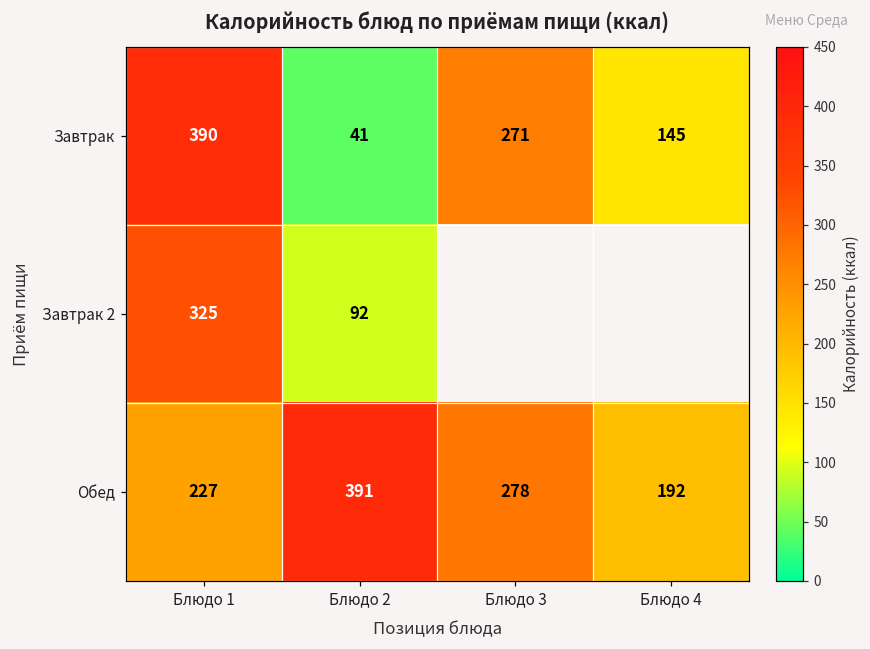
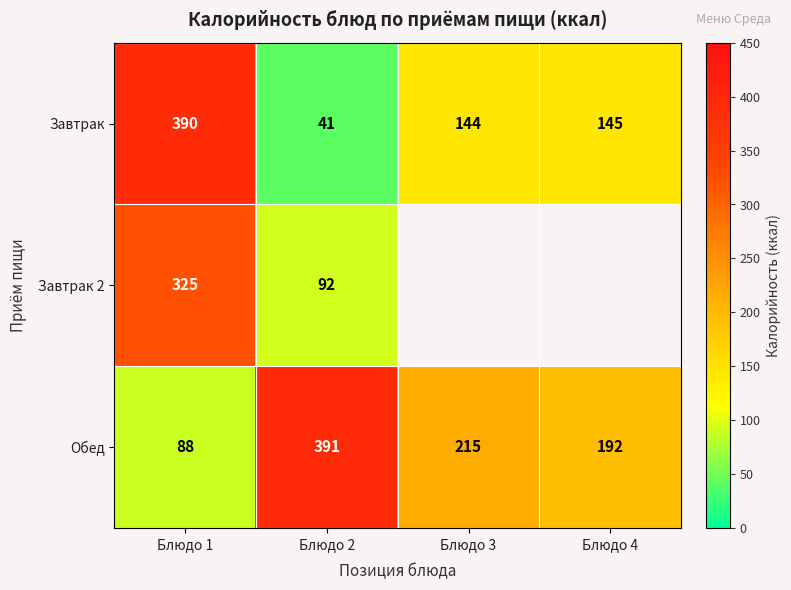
  {
    "Завтрак": {
      "Блюдо 1": 390,
      "Блюдо 2": 41,
-     "Блюдо 3": 271,
+     "Блюдо 3": 144,
      "Блюдо 4": 145
    },
    "Завтрак 2": {
      "Блюдо 1": 325,
      "Блюдо 2": 92
    },
    "Обед": {
-     "Блюдо 1": 227,
+     "Блюдо 1": 88,
      "Блюдо 2": 391,
-     "Блюдо 3": 278,
+     "Блюдо 3": 215,
      "Блюдо 4": 192
    }
  }
